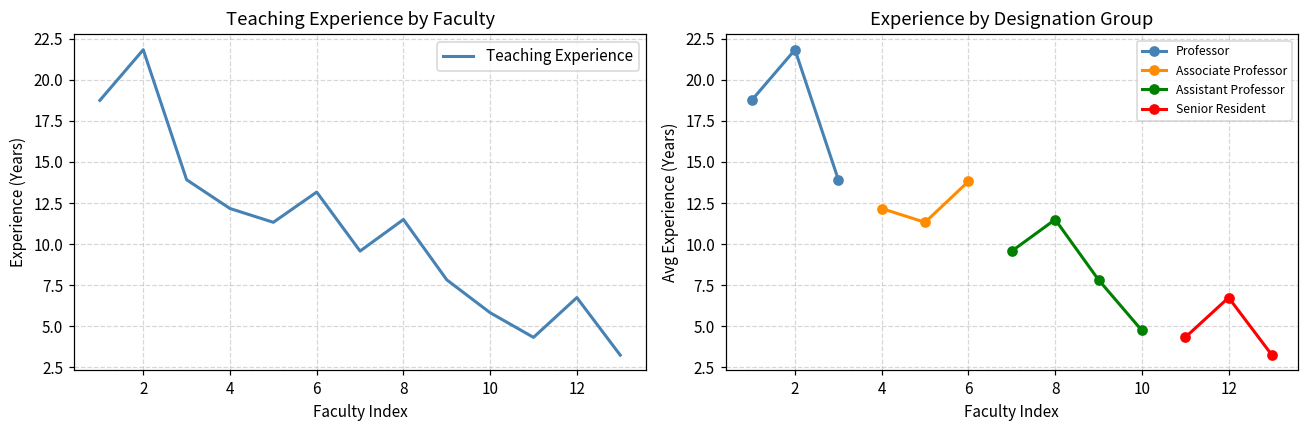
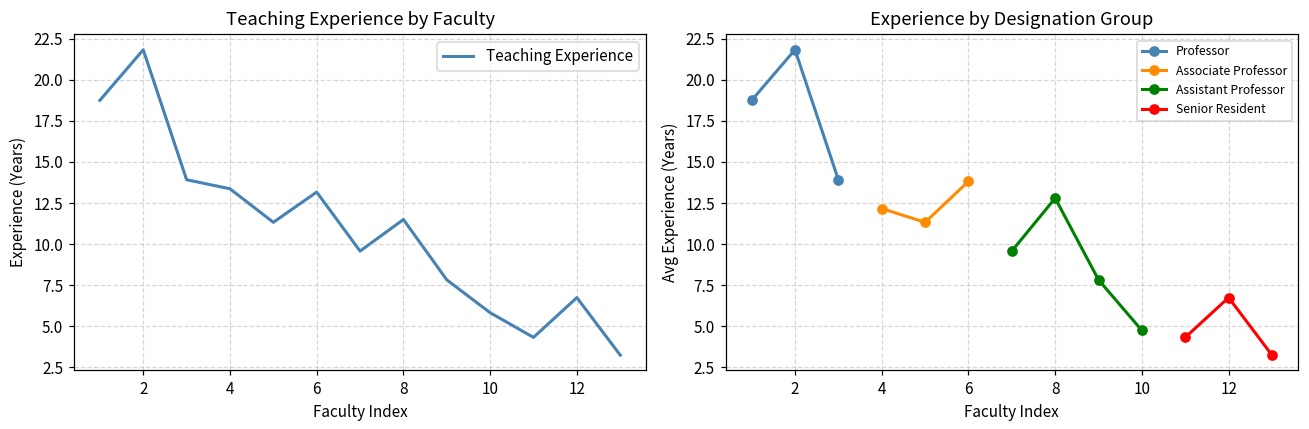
  {
    "Teaching Experience by Faculty": {
      "2": 21.8,
-     "4": 12.2,
+     "4": 13.4,
      "6": 13.2,
      "8": 11.5,
      "10": 5.8,
      "12": 6.8
    },
    "Experience by Designation Group": {
      "Professor": {
        "2": 21.8
      },
      "Associate Professor": {
        "4": 12.2,
        "6": 13.8
      },
      "Assistant Professor": {
-       "8": 11.5,
+       "8": 12.8,
        "10": 4.8
      },
      "Senior Resident": {
        "12": 6.8
      }
    }
  }
